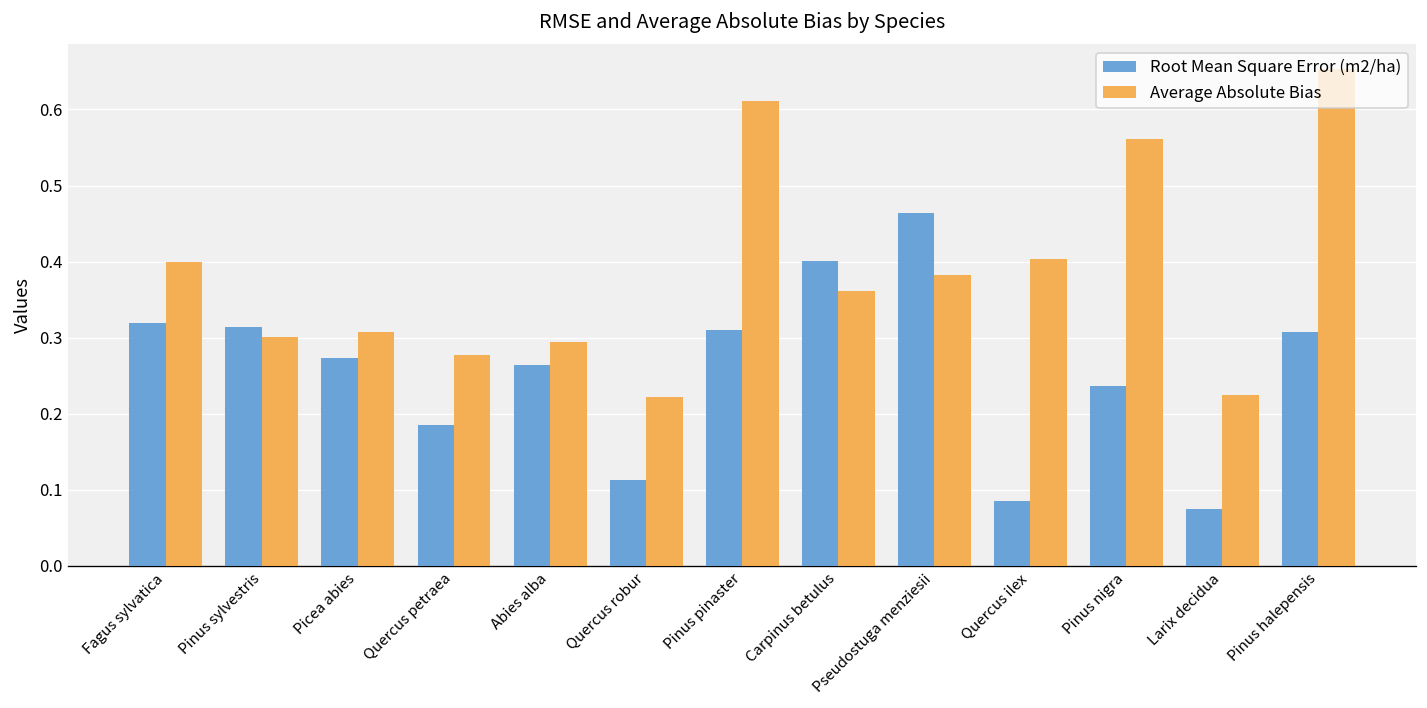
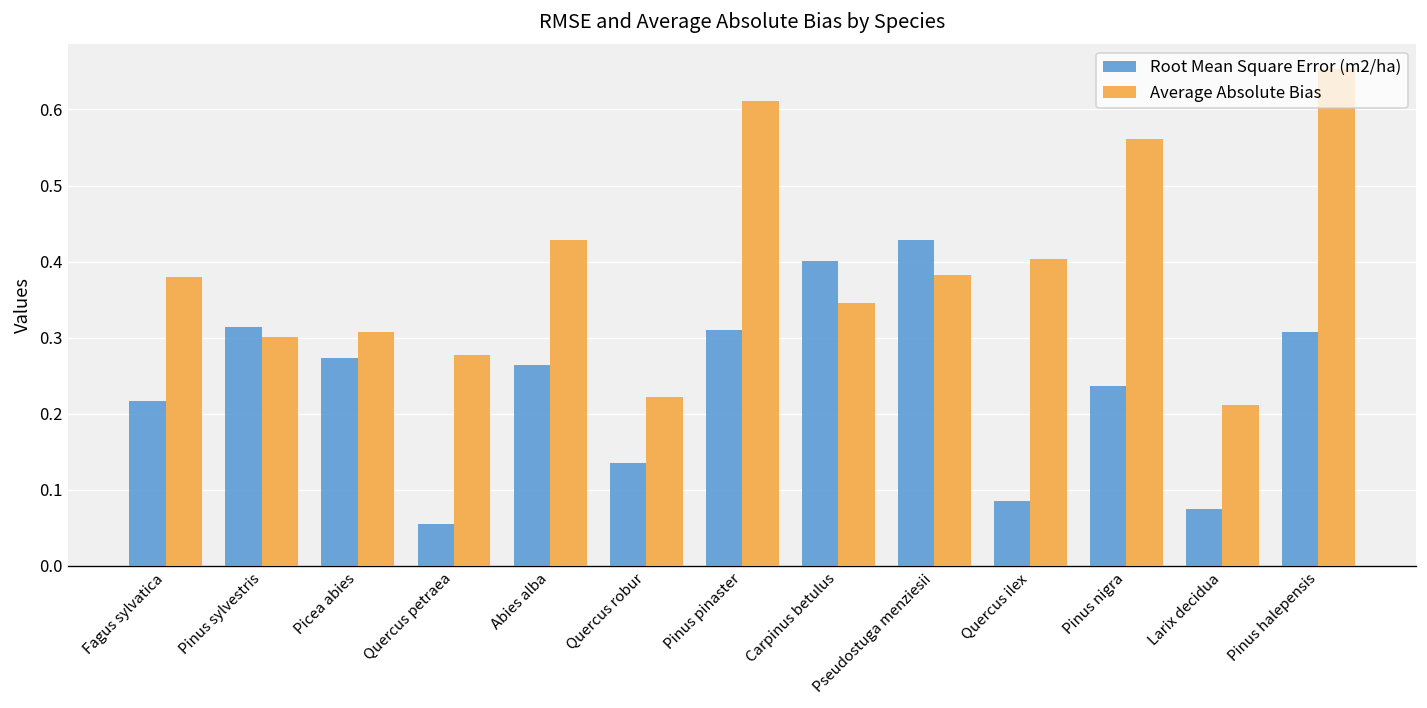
  {
    "Root Mean Square Error (m2/ha)": {
-     "Fagus sylvatica": 0.32,
+     "Fagus sylvatica": 0.22,
      "Pinus sylvestris": 0.31,
      "Picea abies": 0.27,
-     "Quercus petraea": 0.19,
+     "Quercus petraea": 0.05,
      "Abies alba": 0.26,
-     "Quercus robur": 0.11,
+     "Quercus robur": 0.14,
      "Pinus pinaster": 0.31,
      "Carpinus betulus": 0.40,
-     "Pseudostuga menziesii": 0.46,
+     "Pseudostuga menziesii": 0.43,
      "Quercus ilex": 0.09,
      "Pinus nigra": 0.24,
      "Larix decidua": 0.07,
      "Pinus halepensis": 0.31
    },
    "Average Absolute Bias": {
-     "Fagus sylvatica": 0.40,
+     "Fagus sylvatica": 0.38,
      "Pinus sylvestris": 0.30,
      "Picea abies": 0.31,
      "Quercus petraea": 0.28,
-     "Abies alba": 0.30,
+     "Abies alba": 0.43,
      "Quercus robur": 0.22,
      "Pinus pinaster": 0.61,
-     "Carpinus betulus": 0.36,
+     "Carpinus betulus": 0.35,
      "Pseudostuga menziesii": 0.38,
      "Quercus ilex": 0.40,
      "Pinus nigra": 0.56,
-     "Larix decidua": 0.23
+     "Larix decidua": 0.21
    }
  }
